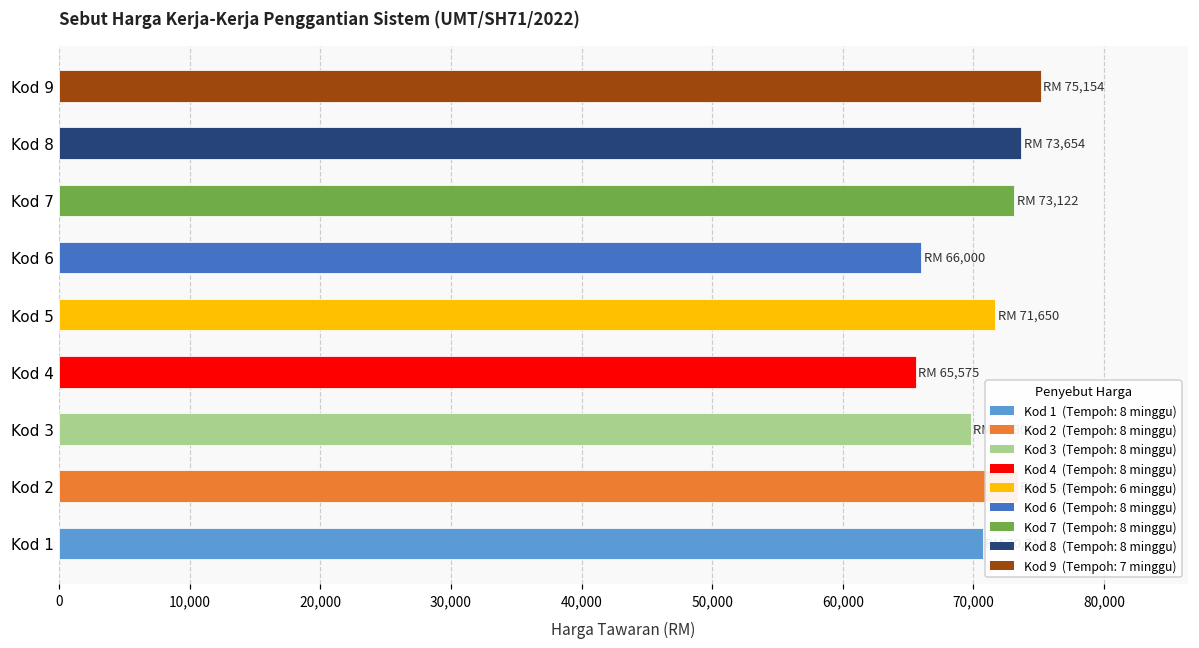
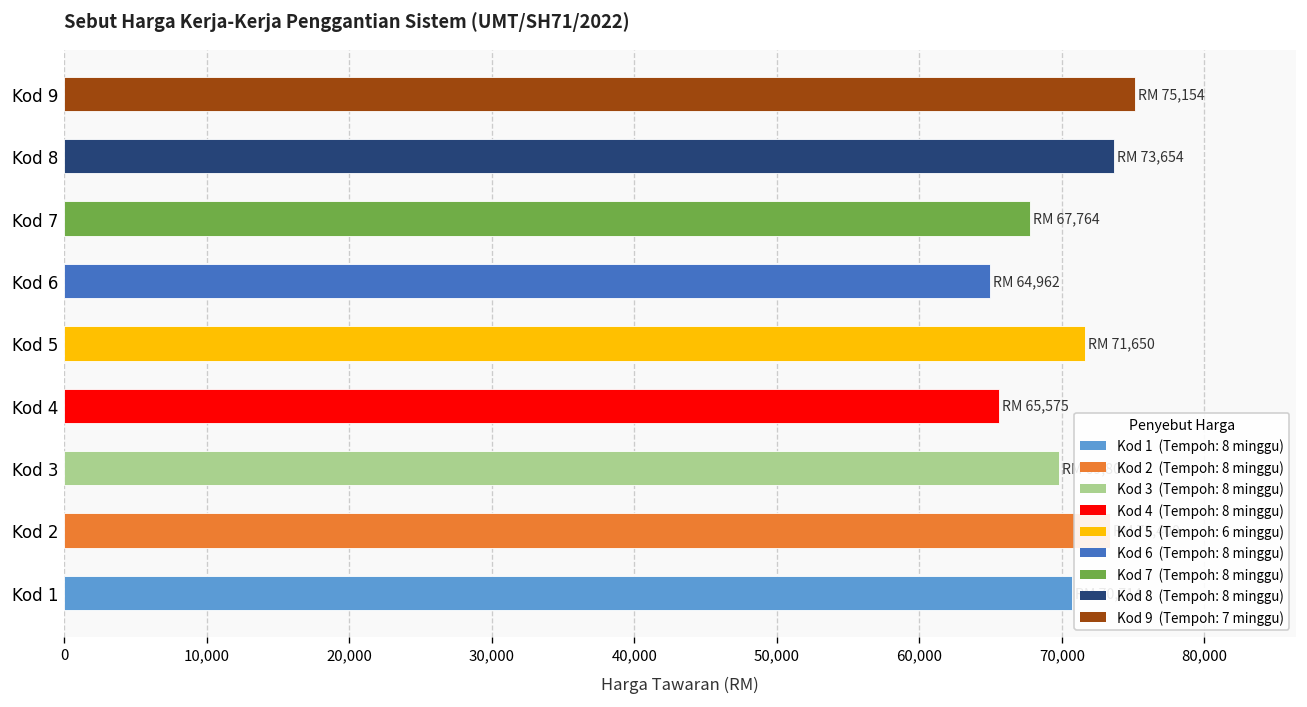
  {
    "Kod 9": "75,154",
    "Kod 8": "73,654",
-   "Kod 7": "73,122",
-   "Kod 6": "66,000",
+   "Kod 7": "67,764",
+   "Kod 6": "64,962",
    "Kod 5": "71,650",
    "Kod 4": "65,575"
  }
